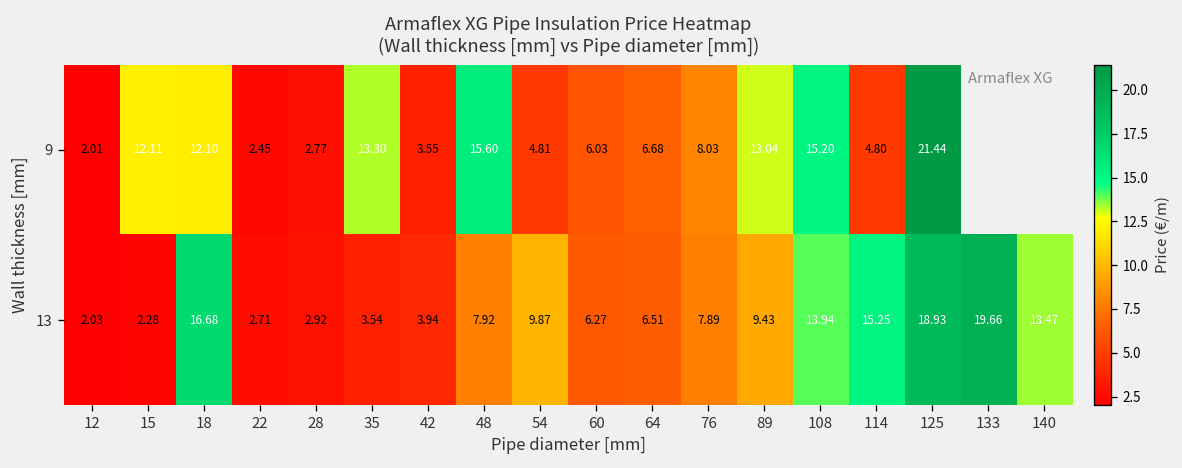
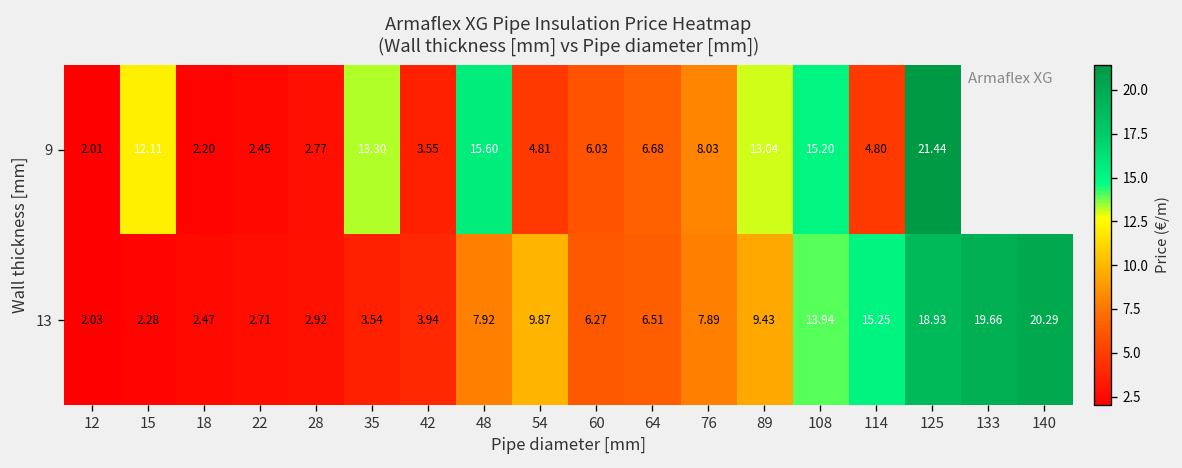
  {
    "9": {
      "12": 2.01,
      "15": 12.11,
-     "18": 12.10,
+     "18": 2.20,
      "22": 2.45,
      "28": 2.77,
      "35": 13.30,
      "42": 3.55,
      "48": 15.60,
      "54": 4.81,
      "60": 6.03,
      "64": 6.68,
      "76": 8.03,
      "89": 13.04,
      "108": 15.20,
      "114": 4.80,
      "125": 21.44
    },
    "13": {
      "12": 2.03,
      "15": 2.28,
-     "18": 16.68,
+     "18": 2.47,
      "22": 2.71,
      "28": 2.92,
      "35": 3.54,
      "42": 3.94,
      "48": 7.92,
      "54": 9.87,
      "60": 6.27,
      "64": 6.51,
      "76": 7.89,
      "89": 9.43,
      "108": 13.94,
      "114": 15.25,
      "125": 18.93,
      "133": 19.66,
-     "140": 13.47
+     "140": 20.29
    }
  }
